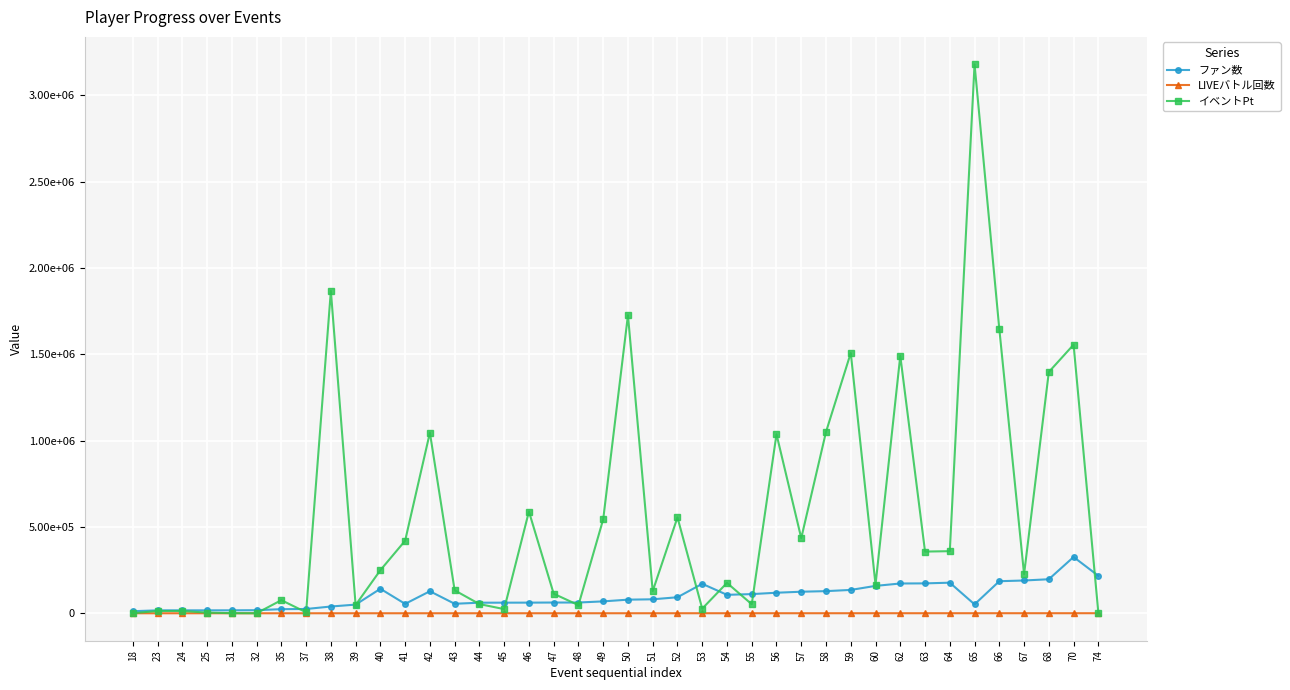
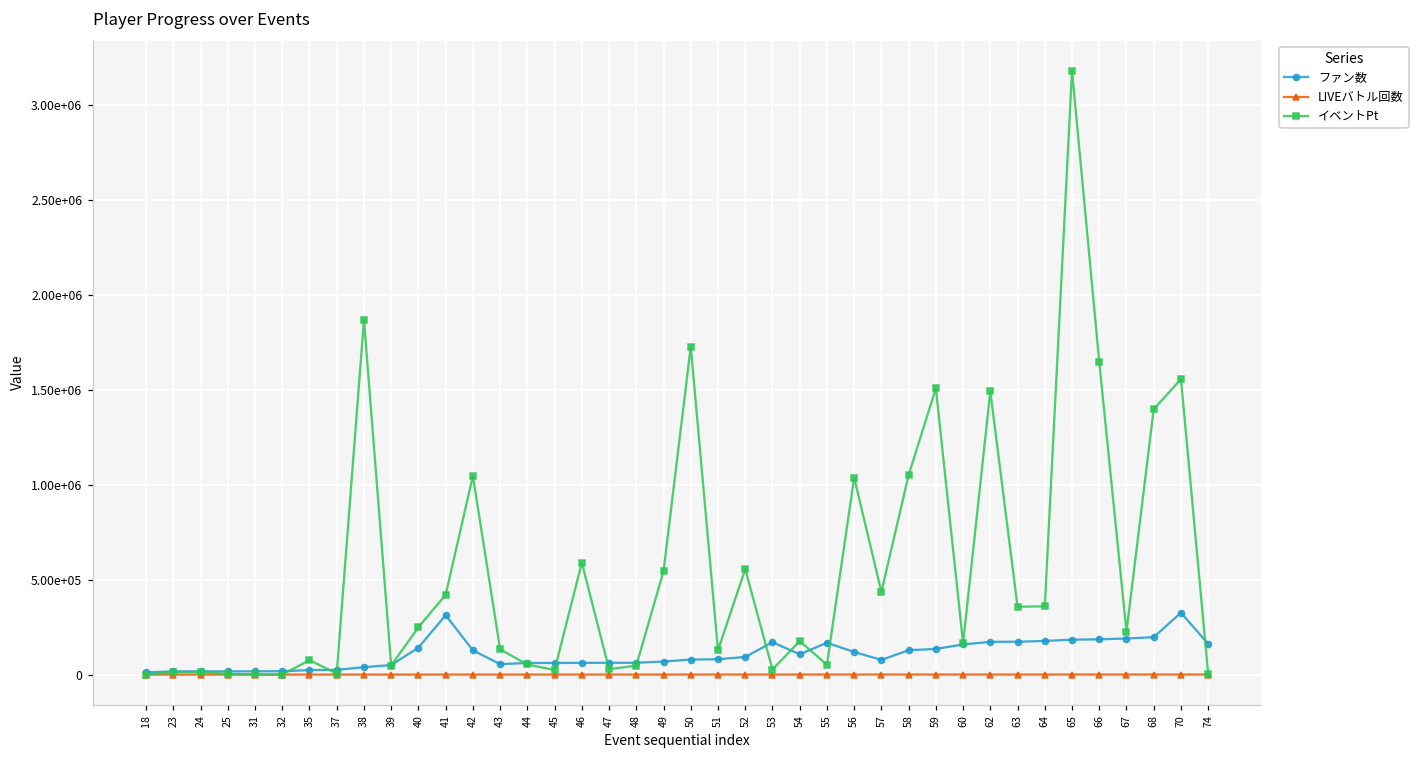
  {
    "ファン数": {
      "31": 20000,
      "32": 20000,
      "35": 20000,
      "37": 20000,
      "38": 40000,
      "40": 140000,
-     "41": 50000,
+     "41": 310000,
      "42": 130000,
      "43": 60000,
      "45": 60000,
      "46": 60000,
      "47": 60000,
      "48": 60000,
      "49": 70000,
      "50": 80000,
      "51": 80000,
      "52": 90000,
      "53": 170000,
      "54": 110000,
-     "55": 110000,
+     "55": 170000,
      "56": 120000,
-     "57": 120000,
+     "57": 80000,
      "58": 130000,
      "59": 140000,
      "62": 170000,
      "63": 170000,
      "64": 180000,
-     "65": 50000,
+     "65": 180000,
      "66": 190000,
      "67": 190000,
      "68": 200000,
      "70": 330000,
-     "74": 220000
+     "74": 160000
    },
    "LIVEバトル回数": {
      "35": 0,
      "38": 0,
      "39": 0,
      "40": 0,
      "41": 0,
      "42": 0,
      "43": 0,
      "44": 0,
      "45": 0,
      "46": 0,
      "47": 0,
      "48": 0,
      "49": 0,
      "50": 0,
      "51": 0,
      "52": 0,
      "53": 0,
      "54": 0,
      "55": 0,
      "56": 0,
      "57": 0,
      "58": 0,
      "59": 0,
      "60": 0,
      "62": 0,
      "63": 0,
      "64": 0,
      "65": 0,
      "66": 0,
      "67": 0,
      "68": 0,
      "70": 0
    },
    "イベントPt": {
      "35": 80000,
      "38": 1870000,
      "40": 250000,
      "41": 420000,
      "42": 1050000,
      "43": 130000,
      "45": 20000,
      "46": 590000,
-     "47": 110000,
+     "47": 30000,
      "48": 50000,
      "49": 540000,
      "50": 1730000,
      "51": 130000,
      "52": 560000,
      "53": 30000,
      "54": 180000,
      "55": 50000,
      "56": 1040000,
      "57": 440000,
      "58": 1050000,
      "59": 1510000,
      "62": 1490000,
      "63": 360000,
      "64": 360000,
      "65": 3180000,
      "66": 1650000,
      "67": 230000,
      "68": 1400000,
      "70": 1560000
    }
  }
